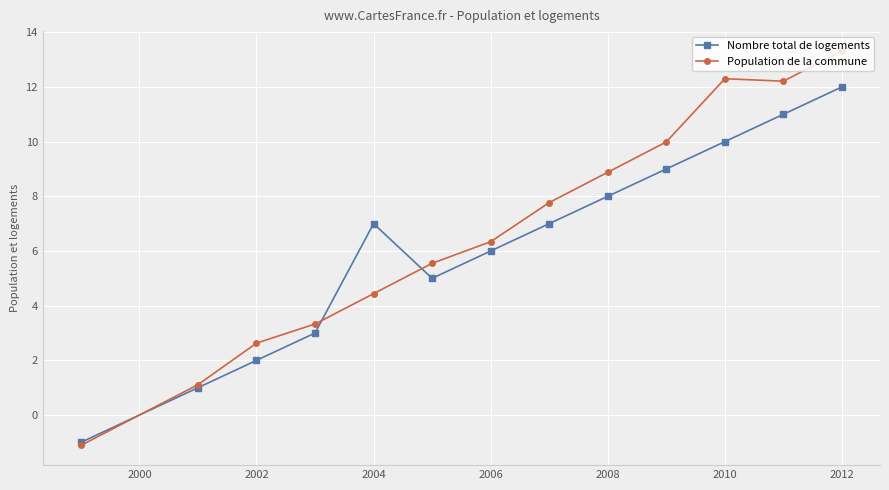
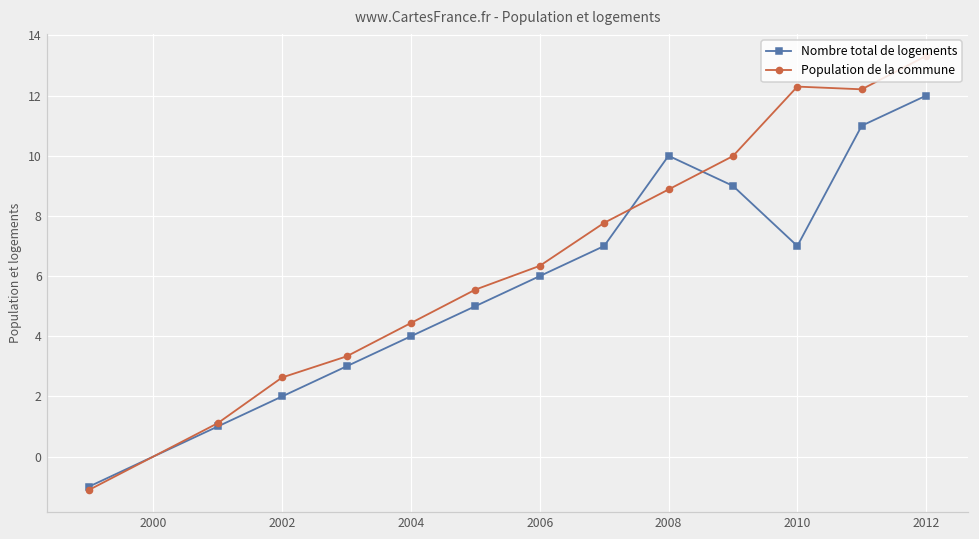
  {
    "Nombre total de logements": {
      "2002": 2,
-     "2004": 7,
+     "2004": 4,
      "2006": 6,
-     "2008": 8,
-     "2010": 10,
+     "2008": 10,
+     "2010": 7,
      "2012": 12
    },
    "Population de la commune": {
      "2002": 2.6,
      "2004": 4.4,
      "2006": 6.3,
      "2008": 8.9,
      "2010": 12.3
    }
  }
